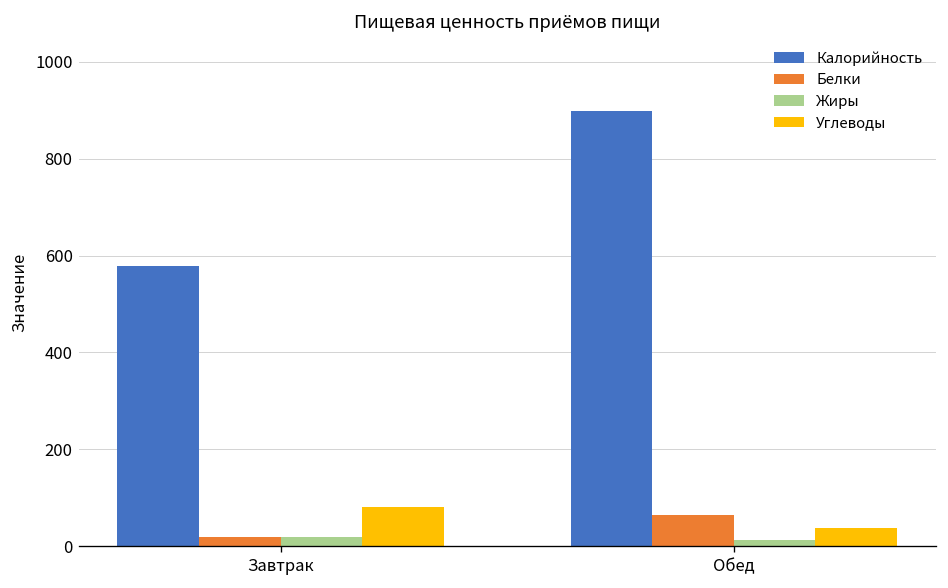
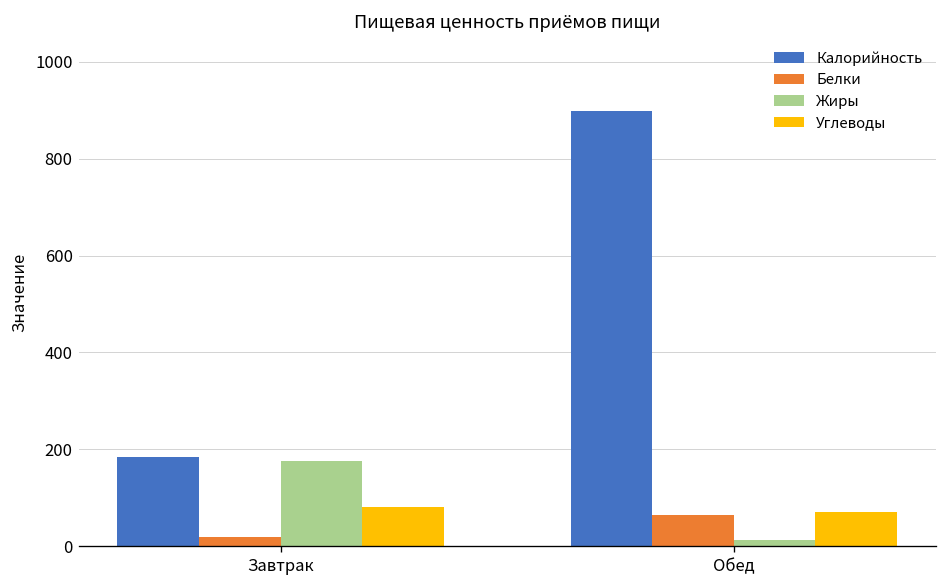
  {
    "Калорийность": {
-     "Завтрак": 580,
+     "Завтрак": 180,
      "Обед": 900
    },
    "Белки": {
      "Завтрак": 20,
      "Обед": 60
    },
    "Жиры": {
-     "Завтрак": 20,
+     "Завтрак": 180,
      "Обед": 10
    },
    "Углеводы": {
      "Завтрак": 80,
-     "Обед": 40
+     "Обед": 70
    }
  }
